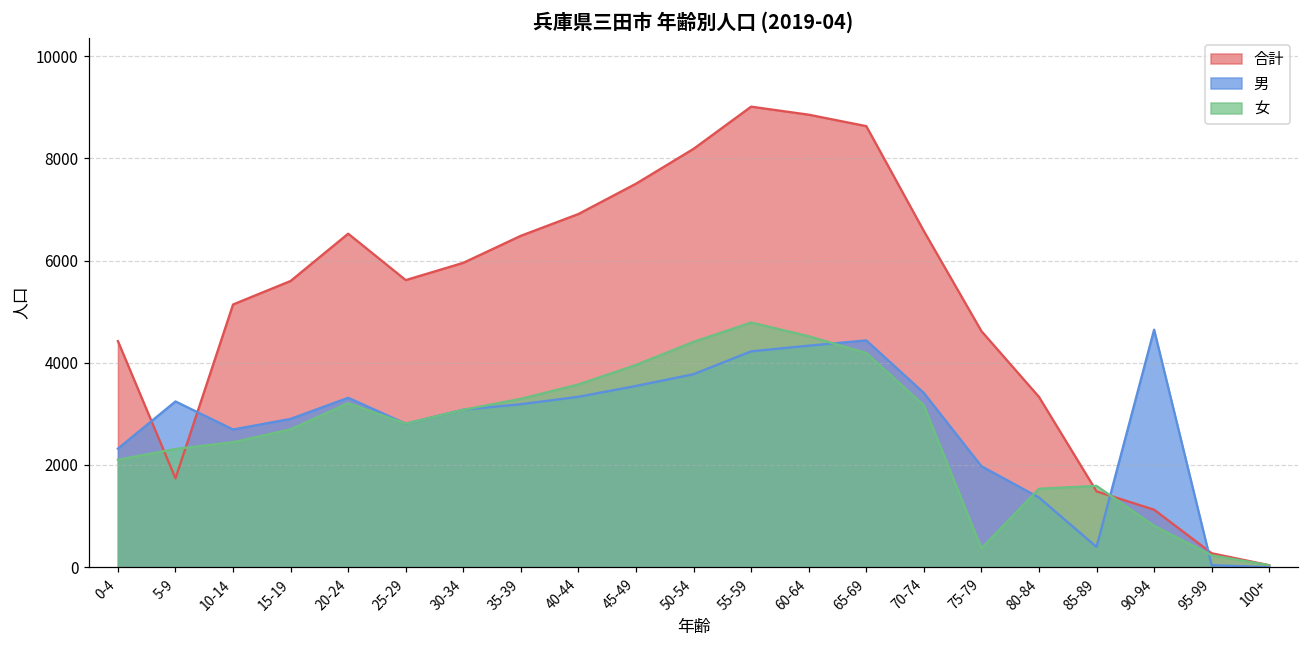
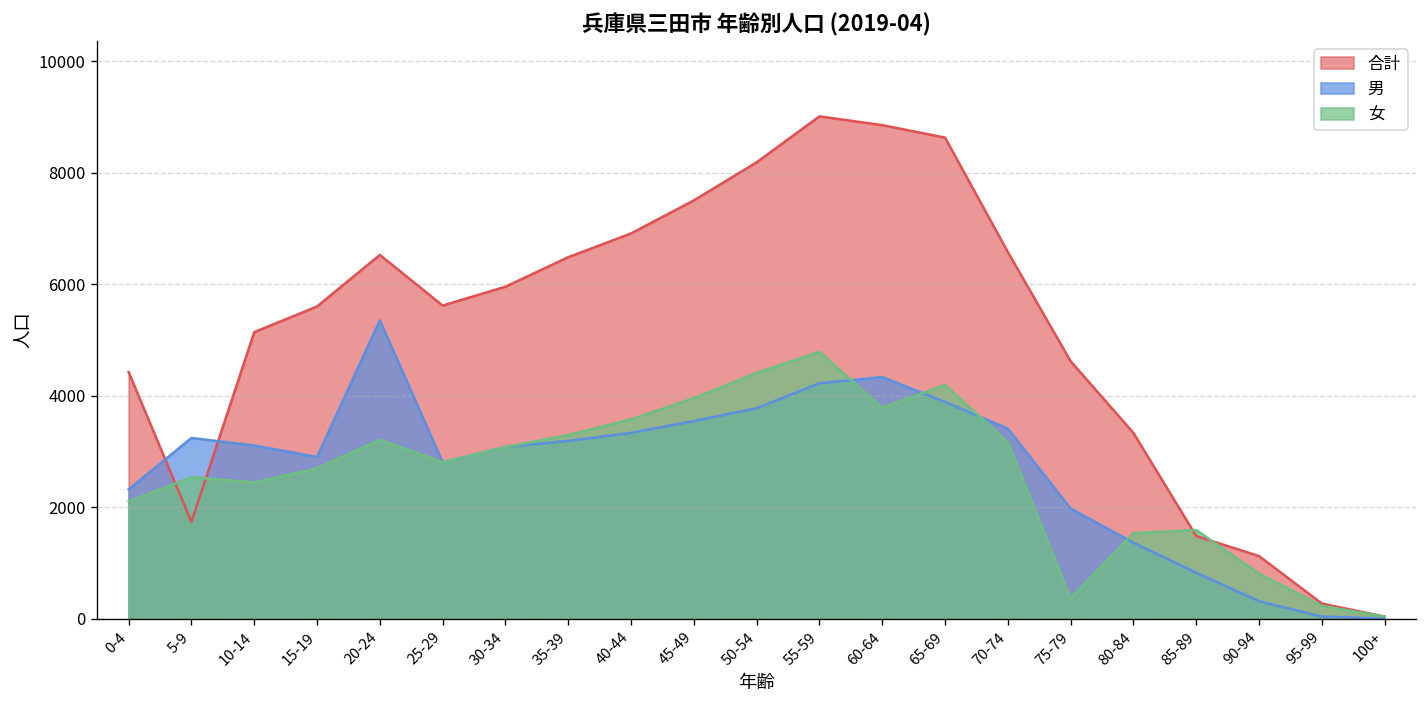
  {
    "合計": {
      "0-4": 4400,
      "5-9": 1700,
      "10-14": 5100,
      "15-19": 5600,
      "20-24": 6500,
      "25-29": 5600,
      "30-34": 6000,
      "35-39": 6500,
      "40-44": 6900,
      "45-49": 7500,
      "50-54": 8200,
      "55-59": 9000,
      "60-64": 8900,
      "65-69": 8600,
      "70-74": 6600,
      "75-79": 4600,
      "80-84": 3300,
      "85-89": 1500,
      "90-94": 1100
    },
    "男": {
      "0-4": 2300,
      "5-9": 3200,
-     "10-14": 2700,
+     "10-14": 3100,
      "15-19": 2900,
-     "20-24": 3300,
+     "20-24": 5400,
      "35-39": 3200,
      "40-44": 3300,
      "45-49": 3500,
      "50-54": 3800,
      "55-59": 4200,
      "60-64": 4300,
-     "65-69": 4400,
+     "65-69": 3900,
      "70-74": 3400,
      "75-79": 2000,
      "80-84": 1400,
-     "85-89": 400,
-     "90-94": 4600,
+     "85-89": 800,
+     "90-94": 300,
      "95-99": 0
    },
    "女": {
      "0-4": 2100,
-     "5-9": 2300,
+     "5-9": 2500,
      "10-14": 2400,
      "15-19": 2700,
      "20-24": 3200,
      "35-39": 3300,
      "40-44": 3600,
      "45-49": 4000,
      "50-54": 4400,
      "55-59": 4800,
-     "60-64": 4500,
+     "60-64": 3800,
      "65-69": 4200,
      "70-74": 3200,
      "75-79": 400,
      "80-84": 1500,
      "85-89": 1600,
      "90-94": 800
    }
  }
